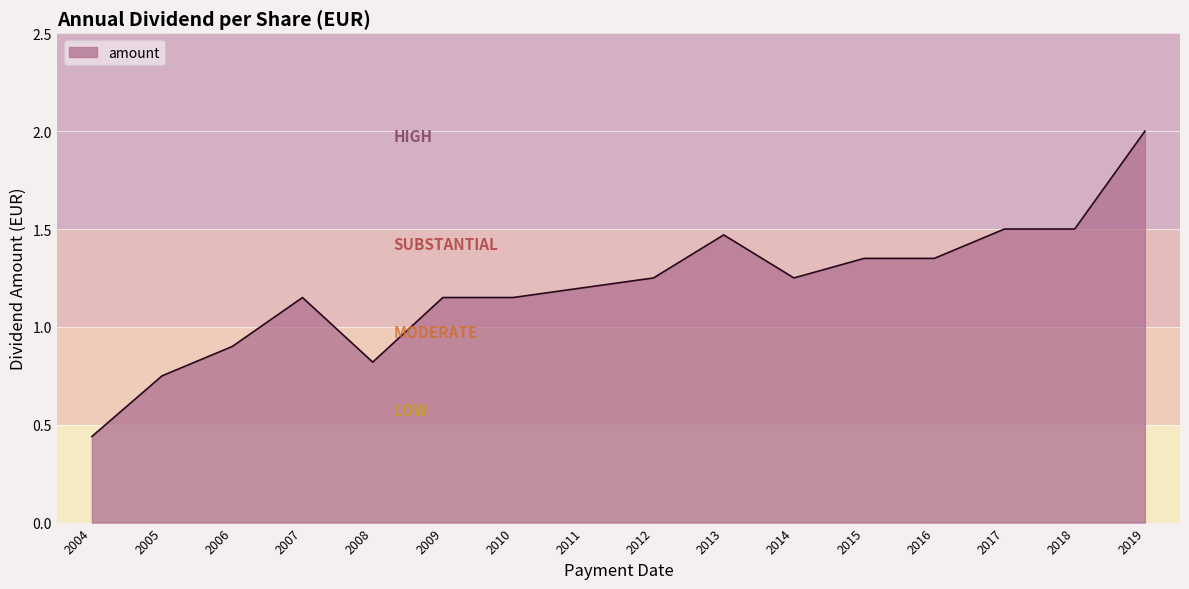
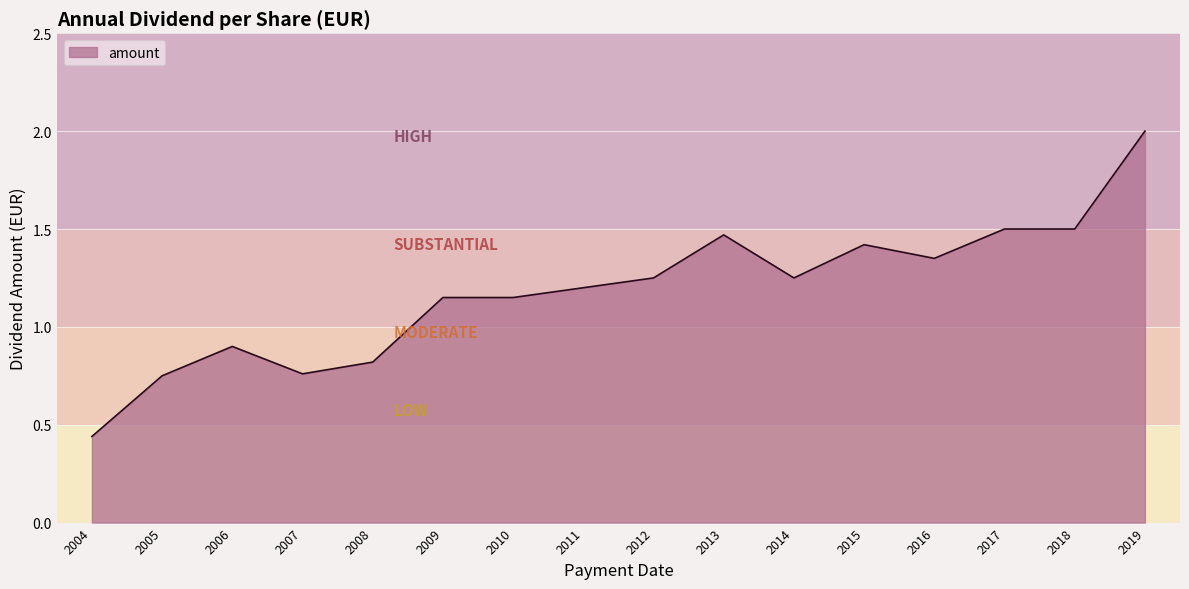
  {
    "2004": 0.44,
    "2005": 0.75,
    "2006": 0.90,
-   "2007": 1.15,
+   "2007": 0.76,
    "2008": 0.82,
    "2009": 1.15,
    "2010": 1.15,
    "2011": 1.20,
    "2012": 1.25,
    "2013": 1.47,
    "2014": 1.25,
-   "2015": 1.35,
+   "2015": 1.42,
    "2016": 1.35,
    "2017": 1.50,
    "2018": 1.50,
    "2019": 2.00
  }
